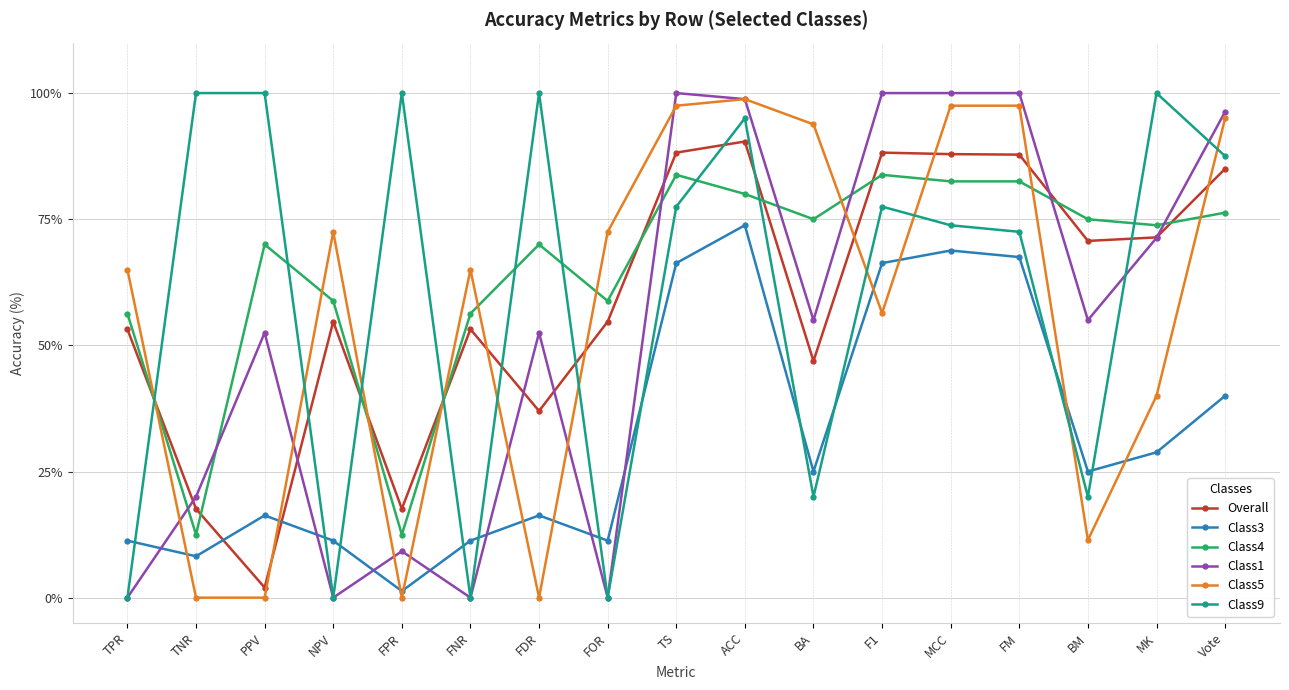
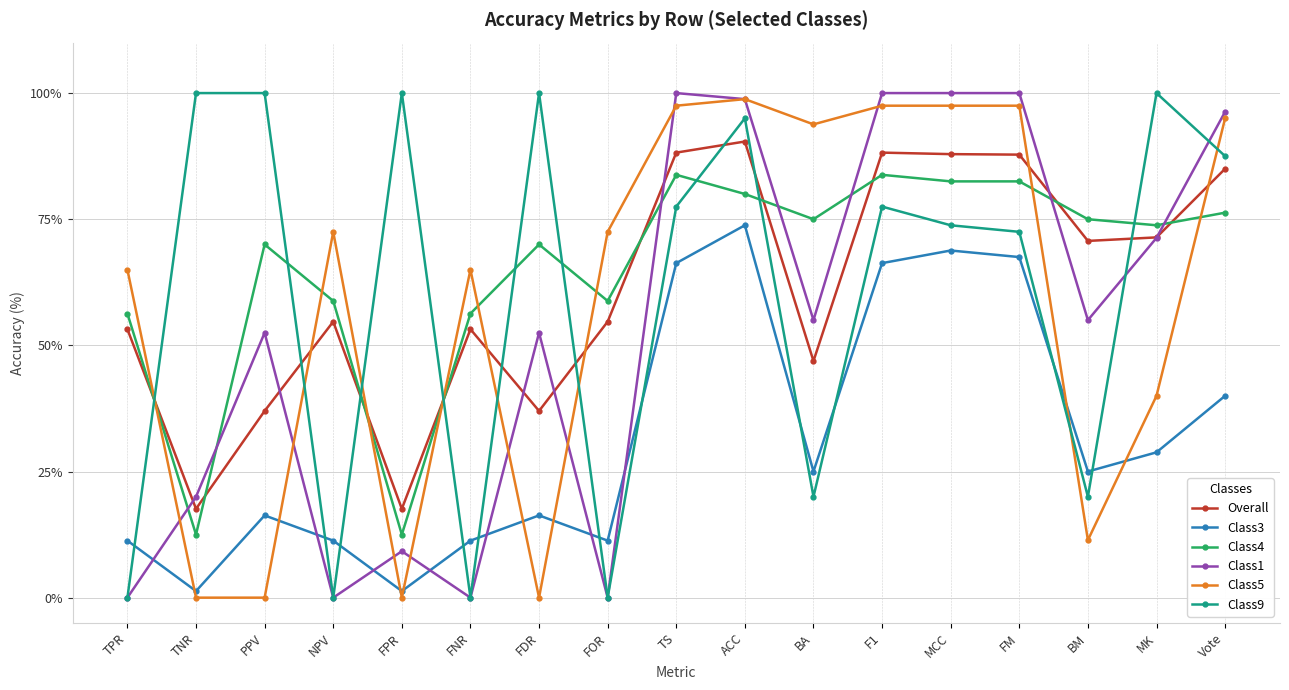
  {
    "Overall": {
      "TPR": "53%",
      "TNR": "18%",
-     "PPV": "2%",
+     "PPV": "37%",
      "NPV": "55%",
      "FPR": "18%",
      "FNR": "53%",
      "FDR": "37%",
      "FOR": "55%",
      "TS": "88%",
      "ACC": "90%",
      "BA": "47%",
      "F1": "88%",
      "MCC": "88%",
      "FM": "88%",
      "BM": "71%",
      "Vote": "85%"
    },
    "Class3": {
      "TPR": "11%",
-     "TNR": "8%",
+     "TNR": "1%",
      "PPV": "16%",
      "NPV": "11%",
      "FPR": "1%",
      "FNR": "11%",
      "FDR": "16%",
      "FOR": "11%",
      "TS": "66%",
      "ACC": "74%",
      "BA": "25%",
      "F1": "66%",
      "MCC": "69%",
      "FM": "68%",
      "BM": "25%",
      "MK": "29%",
      "Vote": "40%"
    },
    "Class1": {
      "TNR": "20%",
      "PPV": "53%",
      "FPR": "9%",
      "FDR": "53%",
      "TS": "100%",
      "BA": "55%",
      "F1": "100%",
      "MCC": "100%",
      "FM": "100%",
      "BM": "55%",
      "Vote": "96%"
    },
    "Class5": {
      "TPR": "65%",
      "TNR": "0%",
      "PPV": "0%",
      "NPV": "73%",
      "FPR": "0%",
      "FNR": "65%",
      "FDR": "0%",
      "FOR": "73%",
      "TS": "98%",
      "BA": "94%",
-     "F1": "56%",
+     "F1": "98%",
      "MCC": "98%",
      "FM": "98%",
      "BM": "11%",
      "MK": "40%",
      "Vote": "95%"
    }
  }
